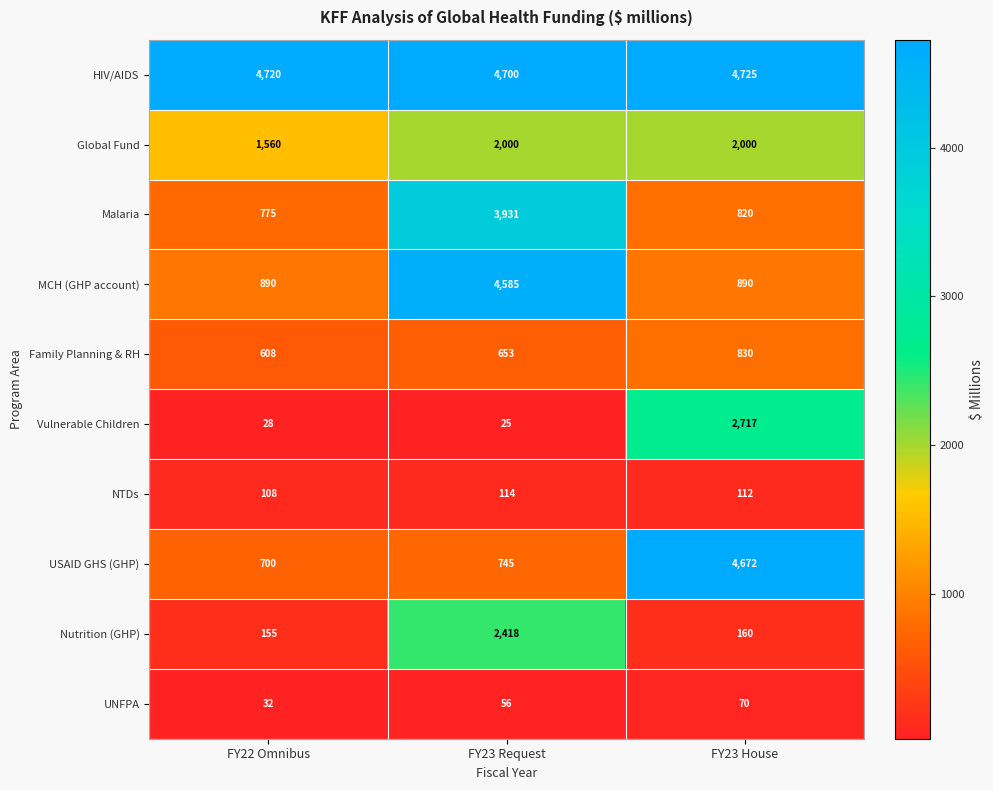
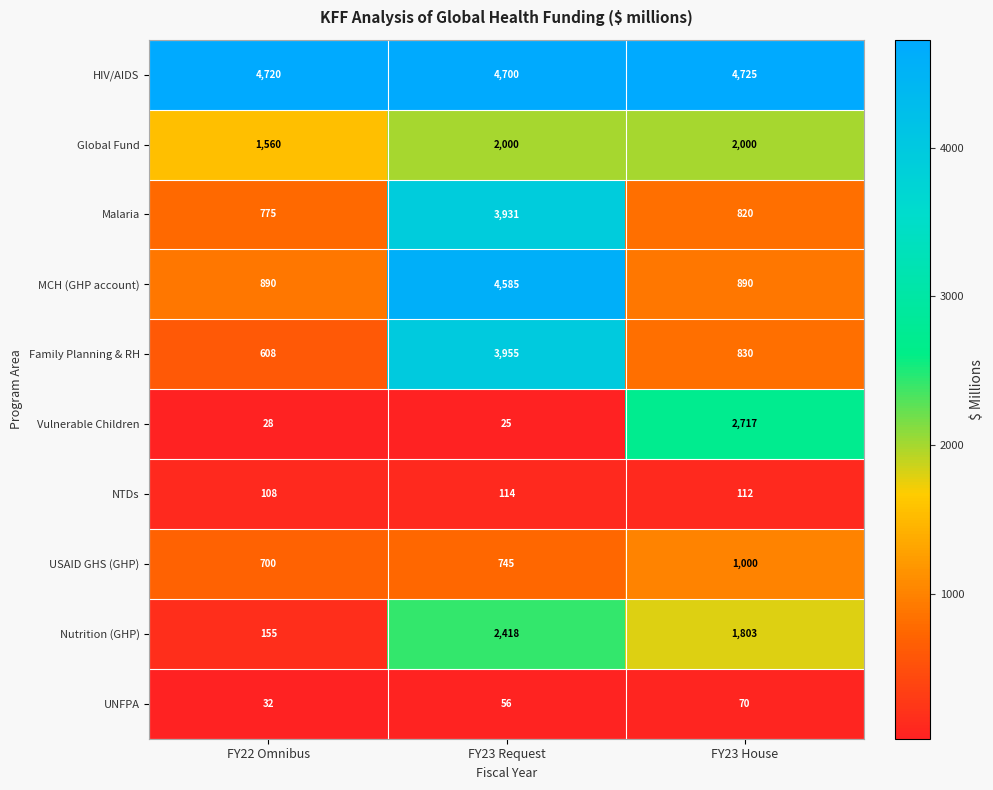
  {
    "HIV/AIDS": {
      "FY22 Omnibus": "4,720",
      "FY23 Request": "4,700",
      "FY23 House": "4,725"
    },
    "Global Fund": {
      "FY22 Omnibus": "1,560",
      "FY23 Request": "2,000",
      "FY23 House": "2,000"
    },
    "Malaria": {
      "FY22 Omnibus": "775",
      "FY23 Request": "3,931",
      "FY23 House": "820"
    },
    "MCH (GHP account)": {
      "FY22 Omnibus": "890",
      "FY23 Request": "4,585",
      "FY23 House": "890"
    },
    "Family Planning & RH": {
      "FY22 Omnibus": "608",
-     "FY23 Request": "653",
+     "FY23 Request": "3,955",
      "FY23 House": "830"
    },
    "Vulnerable Children": {
      "FY22 Omnibus": "28",
      "FY23 Request": "25",
      "FY23 House": "2,717"
    },
    "NTDs": {
      "FY22 Omnibus": "108",
      "FY23 Request": "114",
      "FY23 House": "112"
    },
    "USAID GHS (GHP)": {
      "FY22 Omnibus": "700",
      "FY23 Request": "745",
-     "FY23 House": "4,672"
+     "FY23 House": "1,000"
    },
    "Nutrition (GHP)": {
      "FY22 Omnibus": "155",
      "FY23 Request": "2,418",
-     "FY23 House": "160"
+     "FY23 House": "1,803"
    },
    "UNFPA": {
      "FY22 Omnibus": "32",
      "FY23 Request": "56",
      "FY23 House": "70"
    }
  }
